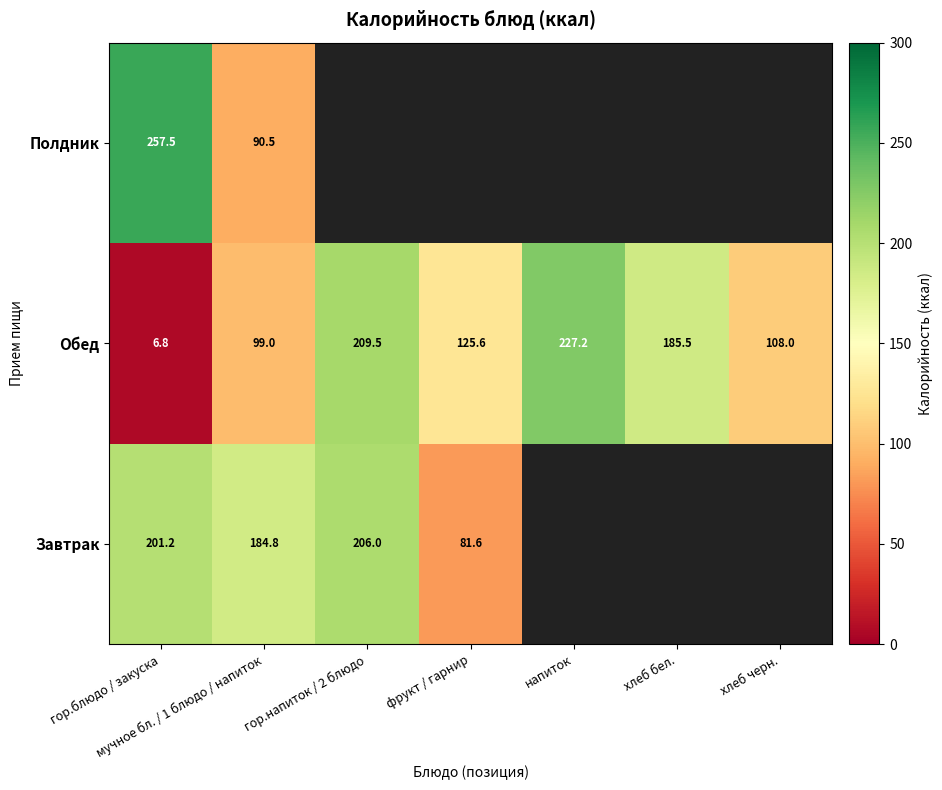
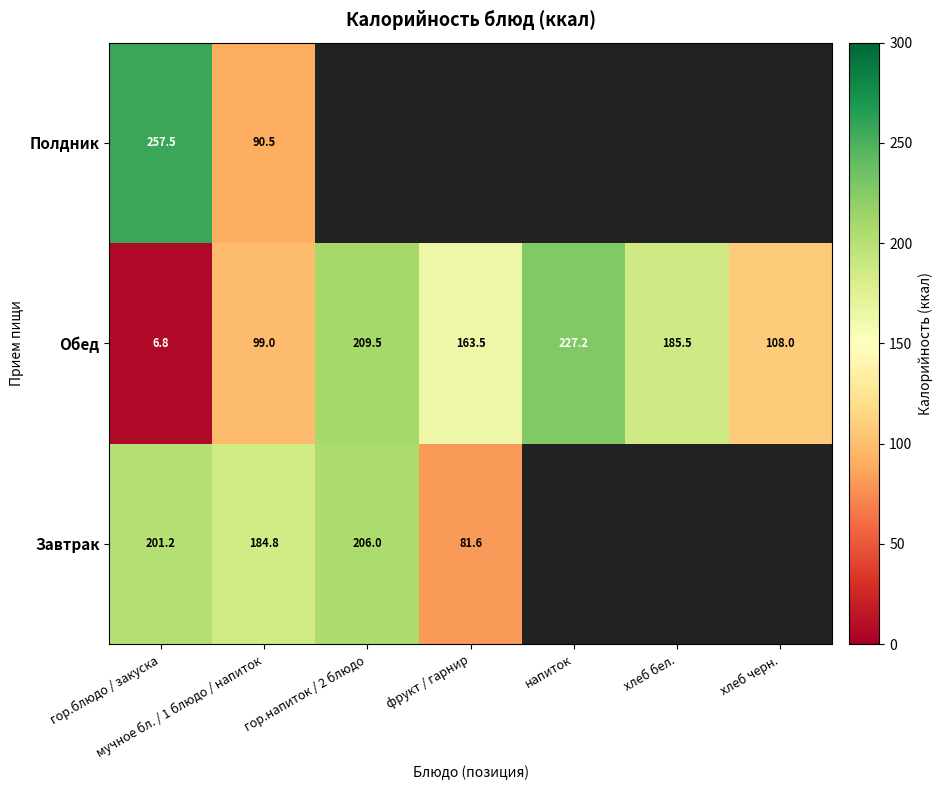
  {
    "Полдник": {
      "гор.блюдо / закуска": 257.5,
      "мучное бл. / 1 блюдо / напиток": 90.5
    },
    "Обед": {
      "гор.блюдо / закуска": 6.8,
      "мучное бл. / 1 блюдо / напиток": 99.0,
      "гор.напиток / 2 блюдо": 209.5,
-     "фрукт / гарнир": 125.6,
+     "фрукт / гарнир": 163.5,
      "напиток": 227.2,
      "хлеб бел.": 185.5,
      "хлеб черн.": 108.0
    },
    "Завтрак": {
      "гор.блюдо / закуска": 201.2,
      "мучное бл. / 1 блюдо / напиток": 184.8,
      "гор.напиток / 2 блюдо": 206.0,
      "фрукт / гарнир": 81.6
    }
  }
